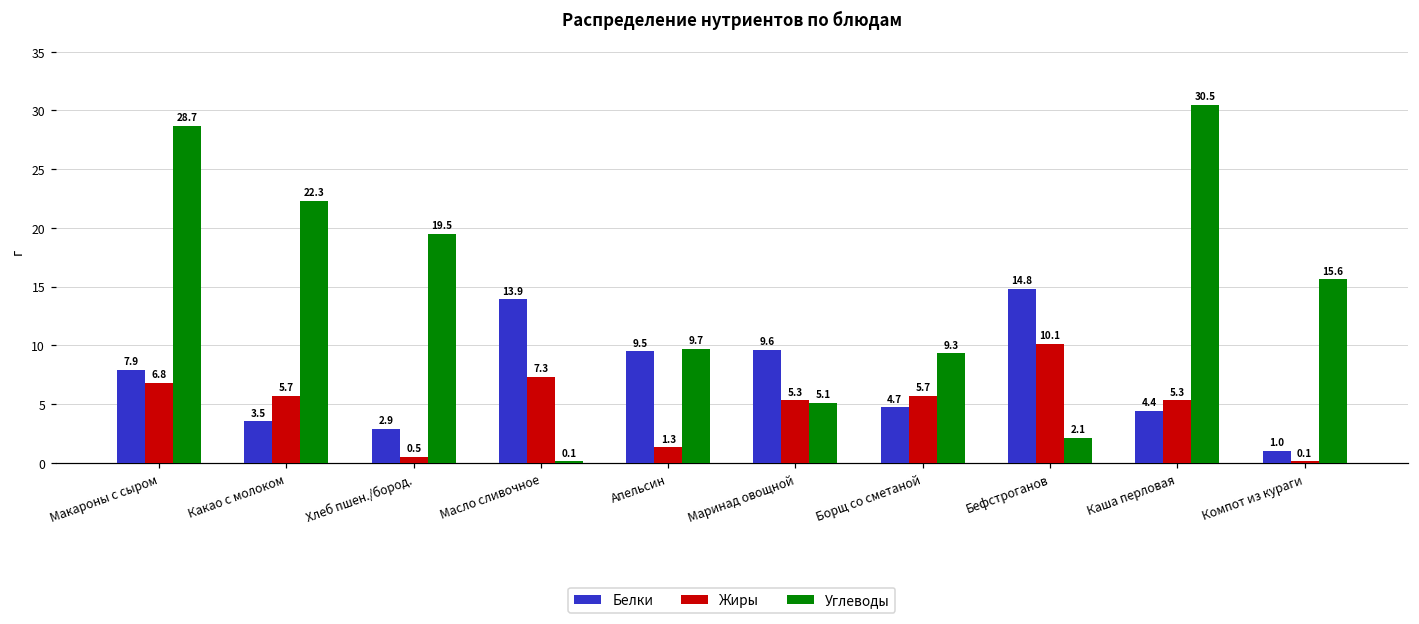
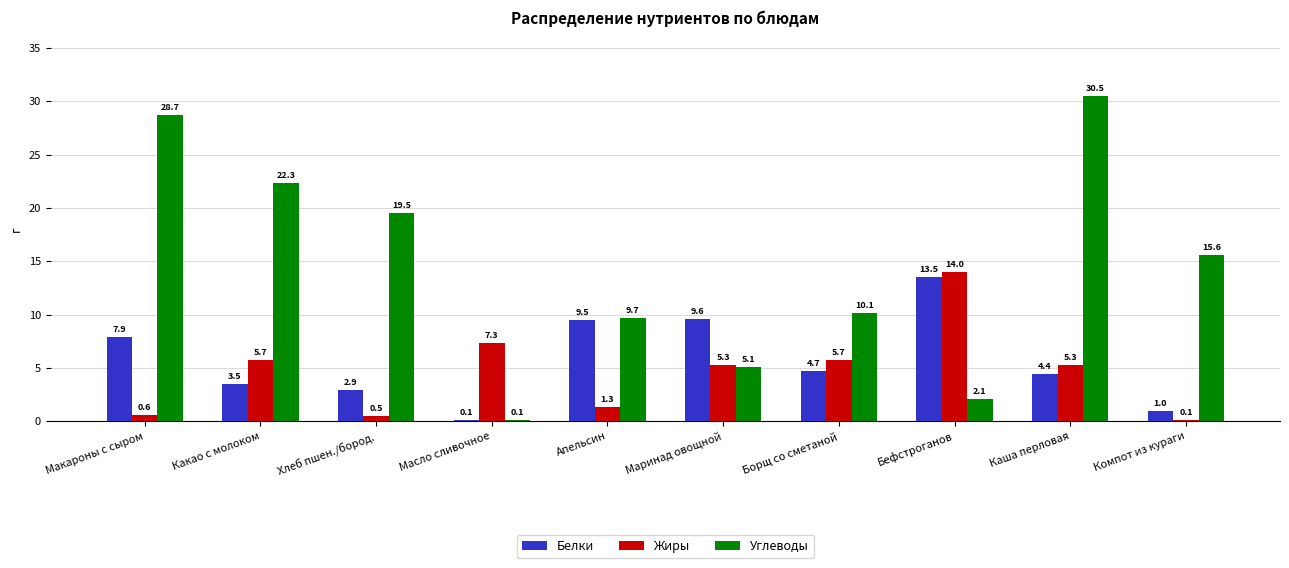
  {
    "Белки": {
      "Макароны с сыром": 7.9,
      "Какао с молоком": 3.5,
      "Хлеб пшен./бород.": 2.9,
-     "Масло сливочное": 13.9,
+     "Масло сливочное": 0.1,
      "Апельсин": 9.5,
      "Маринад овощной": 9.6,
      "Борщ со сметаной": 4.7,
-     "Бефстроганов": 14.8,
+     "Бефстроганов": 13.5,
      "Каша перловая": 4.4,
      "Компот из кураги": 1.0
    },
    "Жиры": {
-     "Макароны с сыром": 6.8,
+     "Макароны с сыром": 0.6,
      "Какао с молоком": 5.7,
      "Хлеб пшен./бород.": 0.5,
      "Масло сливочное": 7.3,
      "Апельсин": 1.3,
      "Маринад овощной": 5.3,
      "Борщ со сметаной": 5.7,
-     "Бефстроганов": 10.1,
+     "Бефстроганов": 14.0,
      "Каша перловая": 5.3,
      "Компот из кураги": 0.1
    },
    "Углеводы": {
      "Макароны с сыром": 28.7,
      "Какао с молоком": 22.3,
      "Хлеб пшен./бород.": 19.5,
      "Масло сливочное": 0.1,
      "Апельсин": 9.7,
      "Маринад овощной": 5.1,
-     "Борщ со сметаной": 9.3,
+     "Борщ со сметаной": 10.1,
      "Бефстроганов": 2.1,
      "Каша перловая": 30.5,
      "Компот из кураги": 15.6
    }
  }
